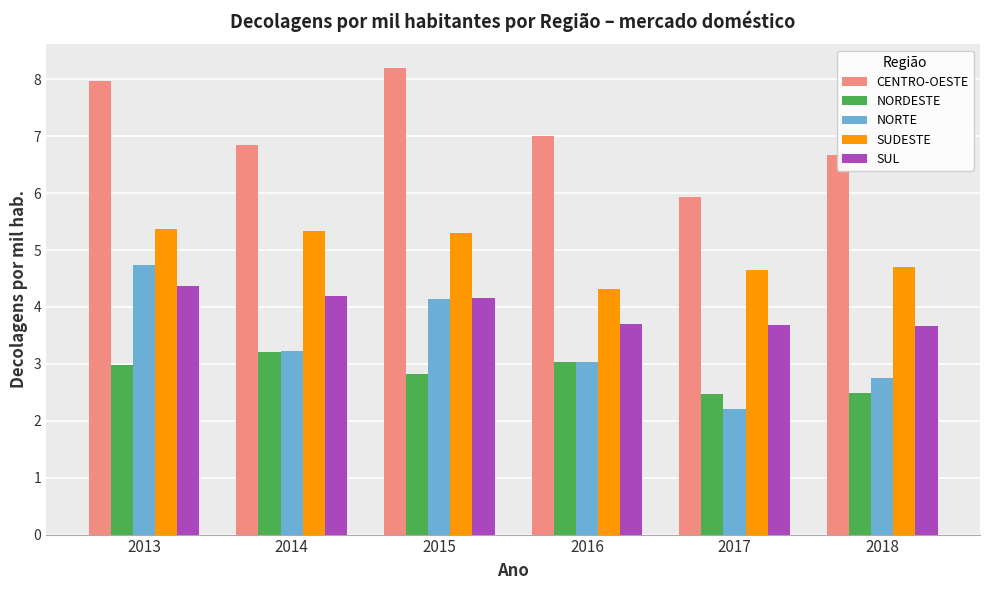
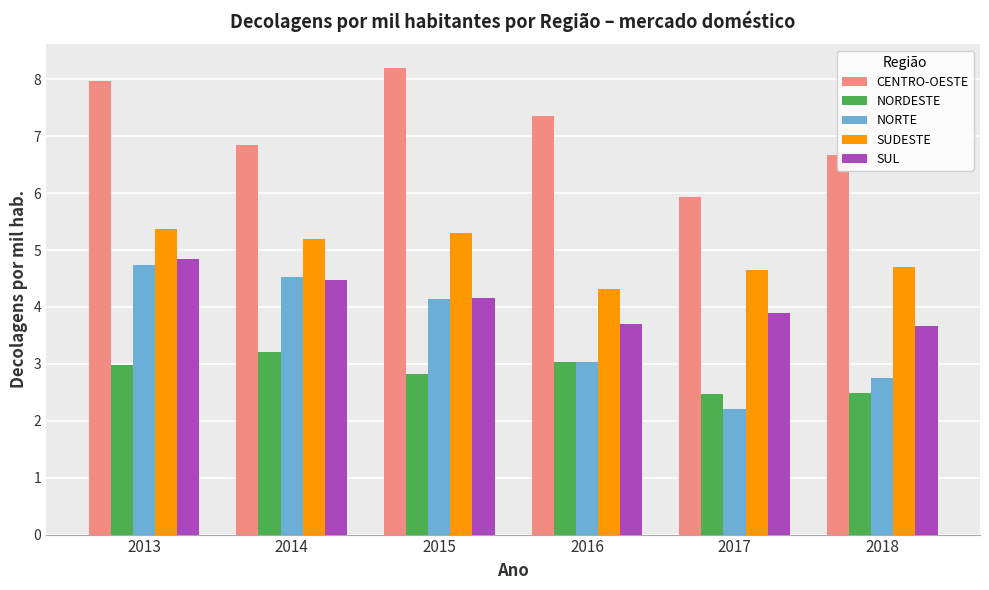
  {
    "CENTRO-OESTE": {
      "2013": 8.0,
      "2014": 6.8,
      "2015": 8.2,
-     "2016": 7.0,
+     "2016": 7.4,
      "2017": 5.9
    },
    "NORDESTE": {
      "2013": 3.0,
      "2014": 3.2,
      "2015": 2.8,
      "2016": 3.0,
      "2017": 2.5,
      "2018": 2.5
    },
    "NORTE": {
      "2013": 4.7,
-     "2014": 3.2,
+     "2014": 4.5,
      "2015": 4.1,
      "2016": 3.0,
      "2017": 2.2,
      "2018": 2.7
    },
    "SUDESTE": {
      "2013": 5.4,
-     "2014": 5.3,
+     "2014": 5.2,
      "2015": 5.3,
      "2016": 4.3,
      "2017": 4.6,
      "2018": 4.7
    },
    "SUL": {
-     "2013": 4.4,
-     "2014": 4.2,
+     "2013": 4.8,
+     "2014": 4.5,
      "2015": 4.2,
      "2016": 3.7,
-     "2017": 3.7,
+     "2017": 3.9,
      "2018": 3.7
    }
  }
